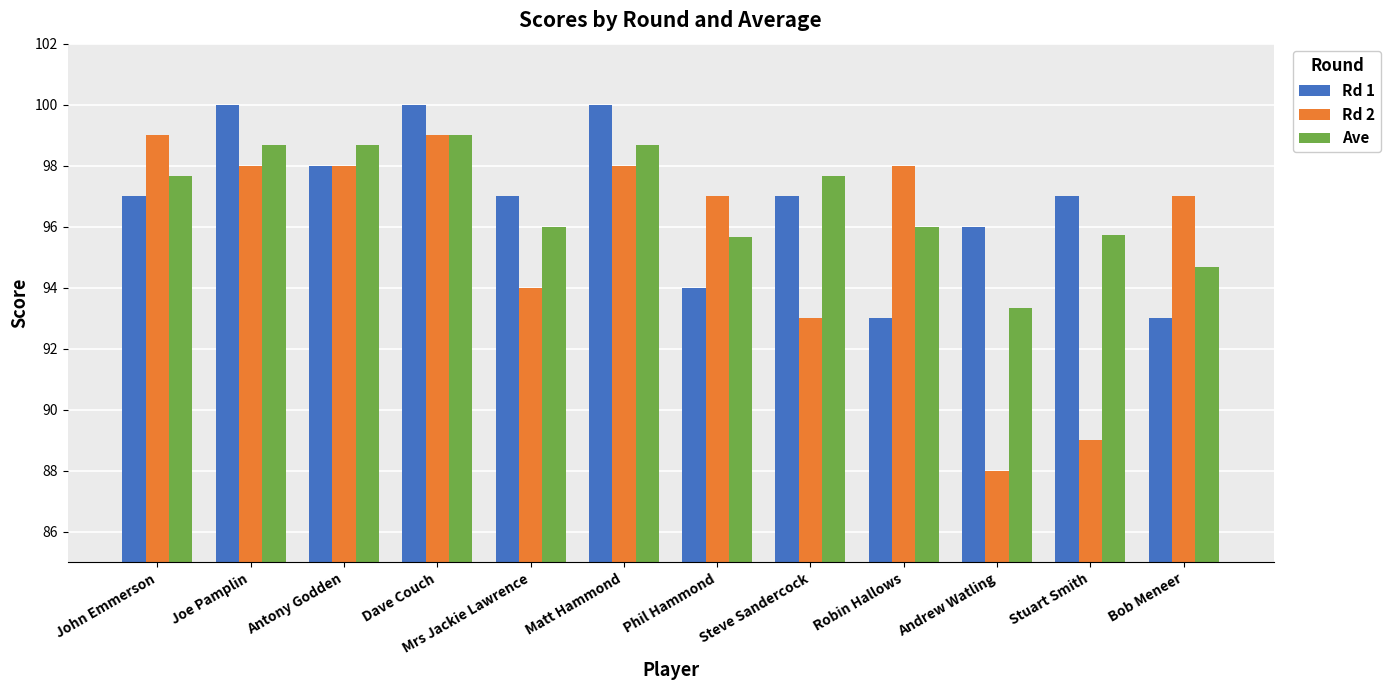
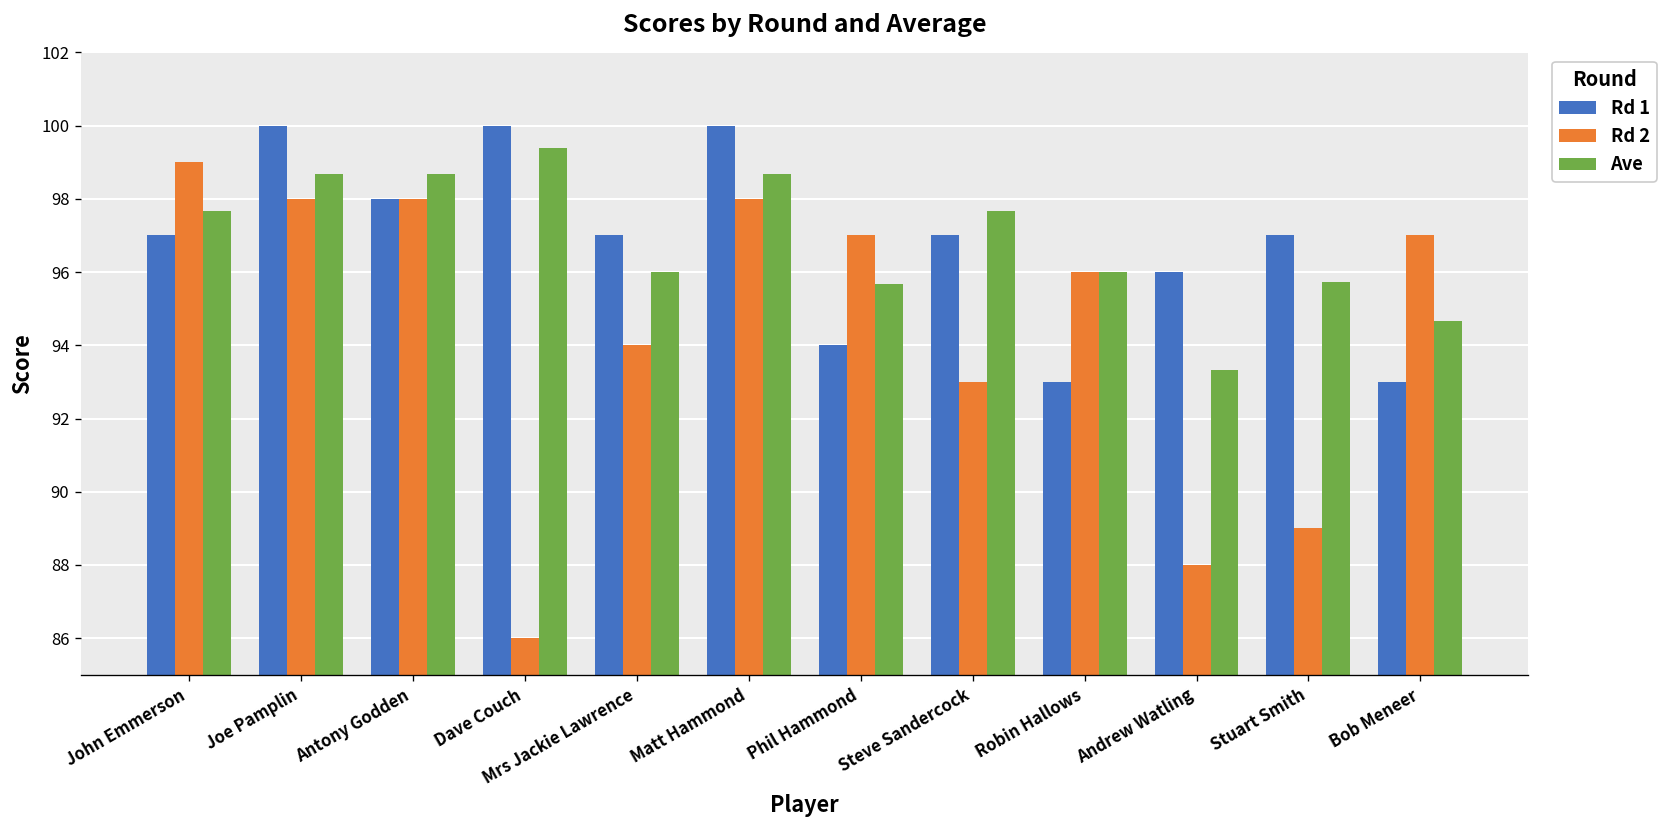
  {
    "Rd 1": {
      "John Emmerson": 97.0,
      "Joe Pamplin": 100.0,
      "Antony Godden": 98.0,
      "Dave Couch": 100.0,
      "Mrs Jackie Lawrence": 97.0,
      "Matt Hammond": 100.0,
      "Phil Hammond": 94.0,
      "Steve Sandercock": 97.0,
      "Robin Hallows": 93.0,
      "Andrew Watling": 96.0,
      "Stuart Smith": 97.0,
      "Bob Meneer": 93.0
    },
    "Rd 2": {
      "John Emmerson": 99,
      "Joe Pamplin": 98,
      "Antony Godden": 98,
-     "Dave Couch": 99,
+     "Dave Couch": 86,
      "Mrs Jackie Lawrence": 94,
      "Matt Hammond": 98,
      "Phil Hammond": 97,
      "Steve Sandercock": 93,
-     "Robin Hallows": 98,
+     "Robin Hallows": 96,
      "Andrew Watling": 88,
      "Stuart Smith": 89,
      "Bob Meneer": 97
    },
    "Ave": {
      "John Emmerson": 97.7,
      "Joe Pamplin": 98.7,
      "Antony Godden": 98.7,
-     "Dave Couch": 99.0,
+     "Dave Couch": 99.4,
      "Mrs Jackie Lawrence": 96.0,
      "Matt Hammond": 98.7,
      "Phil Hammond": 95.7,
      "Steve Sandercock": 97.7,
      "Robin Hallows": 96.0,
      "Andrew Watling": 93.3,
      "Stuart Smith": 95.7,
      "Bob Meneer": 94.7
    }
  }
